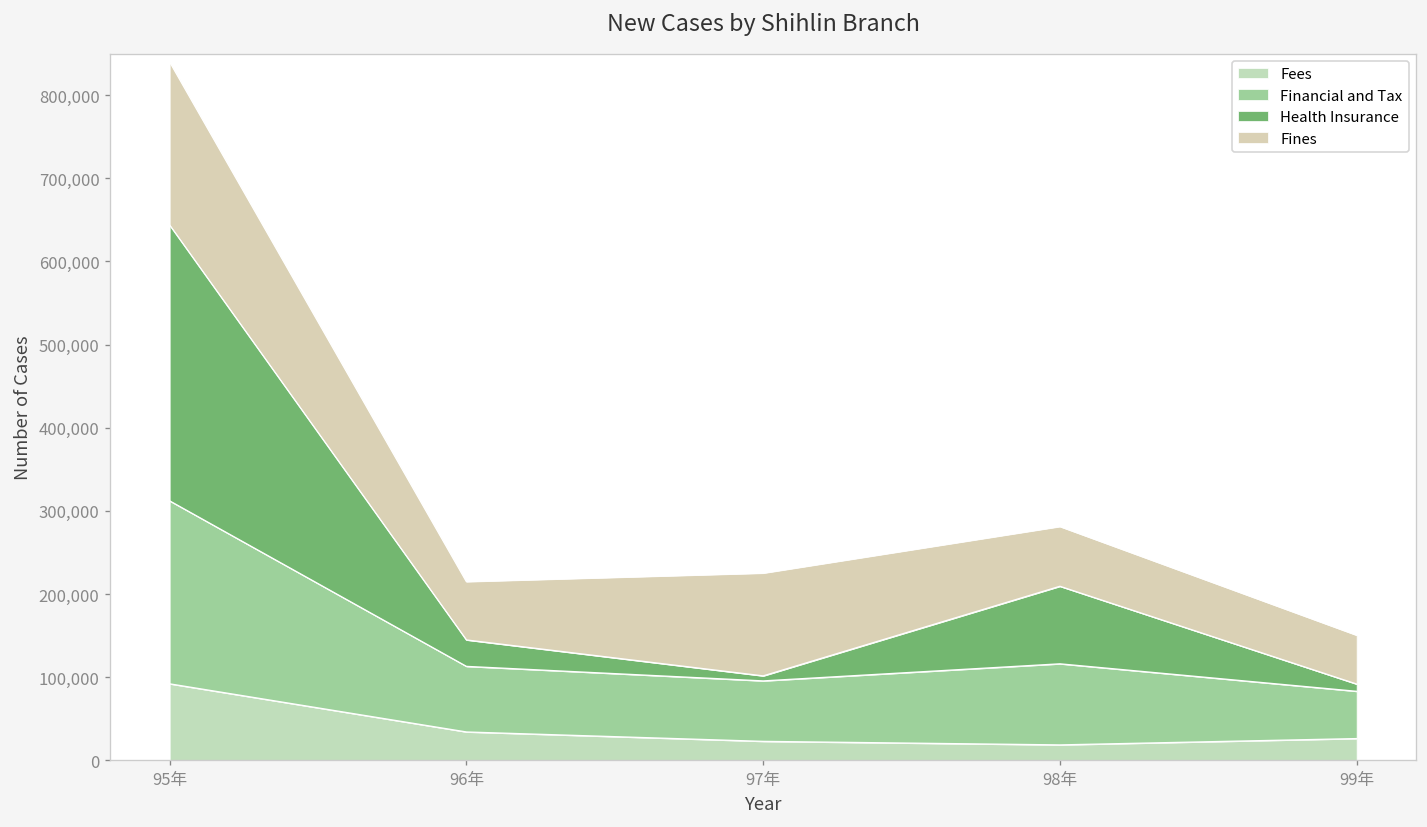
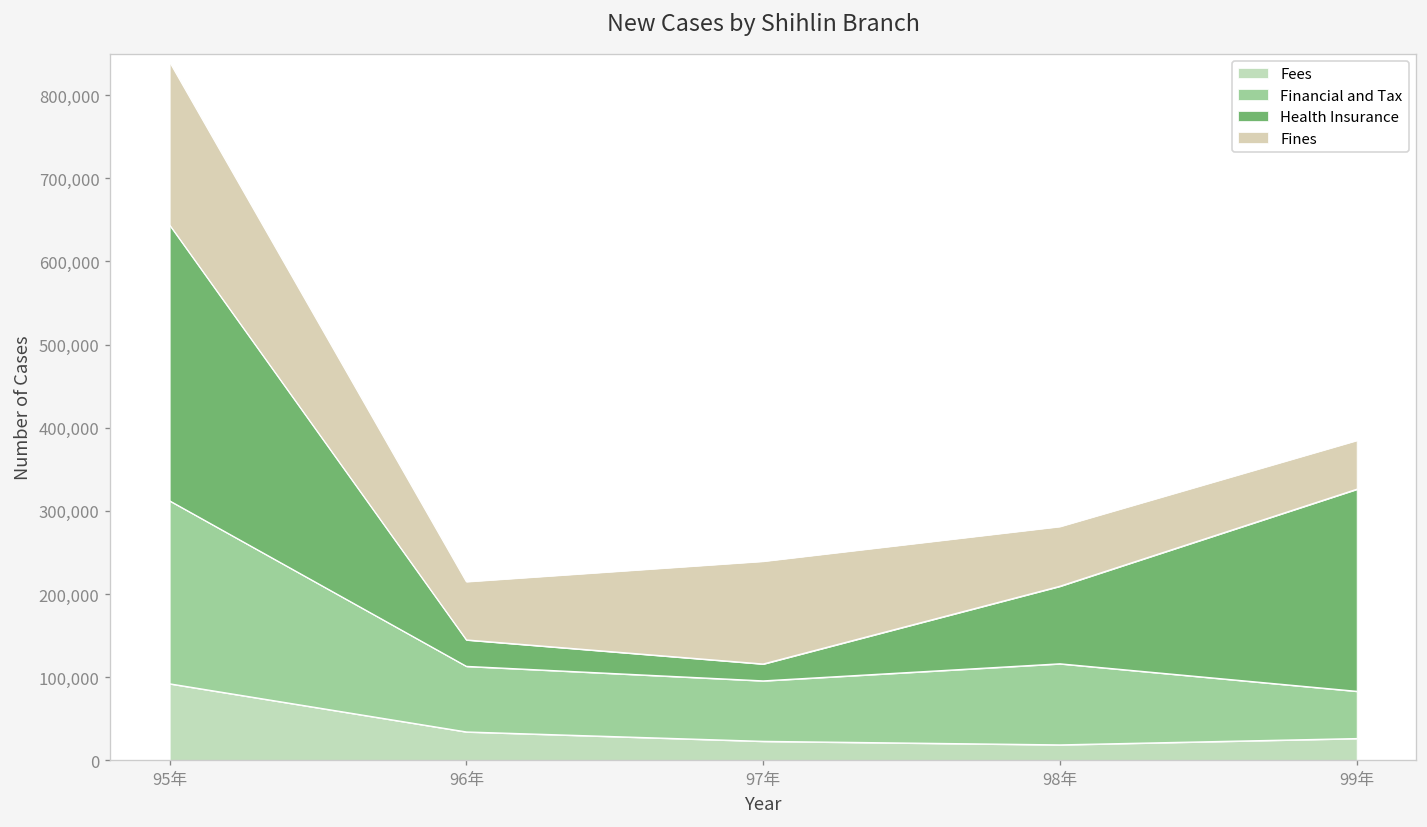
  {
    "Health Insurance": {
      "95年": "330,000",
      "96年": "30,000",
-     "97年": "10,000",
+     "97年": "20,000",
      "98年": "90,000",
-     "99年": "10,000"
+     "99年": "240,000"
    }
  }
